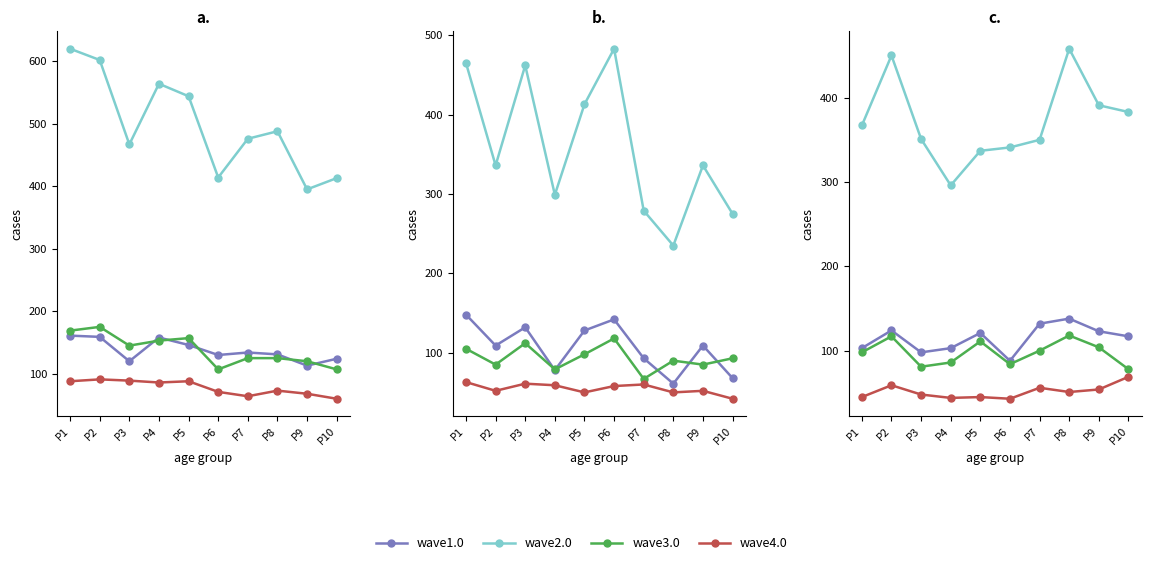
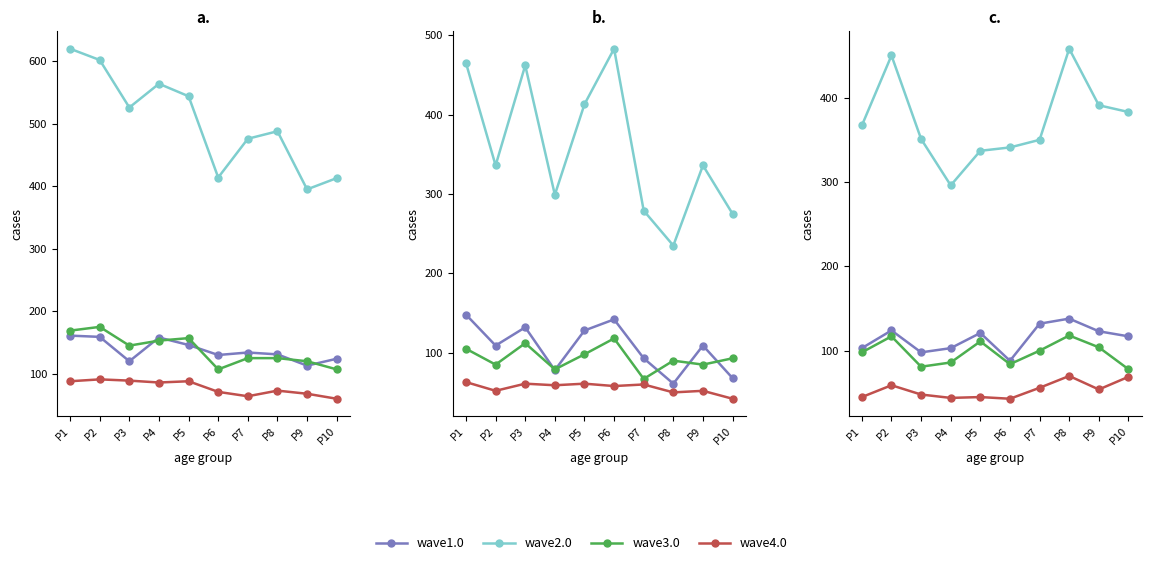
  {
    "a.": {
      "wave1.0": {
        "P1": 160,
        "P2": 160,
        "P3": 120,
        "P4": 160,
        "P5": 150,
        "P6": 130,
        "P7": 130,
        "P8": 130,
        "P9": 110,
        "P10": 120
      },
      "wave2.0": {
        "P1": 620,
        "P2": 600,
-       "P3": 470,
+       "P3": 530,
        "P4": 560,
        "P5": 540,
        "P6": 410,
        "P7": 480,
        "P8": 490,
        "P9": 400,
        "P10": 410
      },
      "wave3.0": {
        "P1": 170,
        "P2": 180,
        "P3": 150,
        "P4": 150,
        "P5": 160,
        "P6": 110,
        "P7": 130,
        "P8": 130,
        "P9": 120,
        "P10": 110
      },
      "wave4.0": {
        "P1": 90,
        "P2": 90,
        "P3": 90,
        "P4": 90,
        "P5": 90,
        "P6": 70,
        "P7": 60,
        "P8": 70,
        "P9": 70,
        "P10": 60
      }
    },
    "b.": {
      "wave1.0": {
        "P1": 150,
        "P2": 110,
        "P3": 130,
        "P5": 130,
        "P6": 140,
        "P7": 90,
        "P8": 60,
        "P9": 110,
        "P10": 70
      },
      "wave2.0": {
        "P1": 470,
        "P2": 340,
        "P3": 460,
        "P4": 300,
        "P5": 410,
        "P6": 480,
        "P7": 280,
        "P8": 240,
        "P9": 340,
        "P10": 280
      },
      "wave3.0": {
        "P1": 110,
        "P2": 90,
        "P3": 110,
        "P5": 100,
        "P6": 120,
        "P7": 70,
        "P8": 90,
        "P9": 90,
        "P10": 90
      },
      "wave4.0": {
        "P1": 60,
        "P2": 50,
        "P3": 60,
        "P4": 60,
-       "P5": 50,
+       "P5": 60,
        "P6": 60,
        "P7": 60,
        "P8": 50,
        "P9": 50,
        "P10": 40
      }
    },
    "c.": {
      "wave1.0": {
        "P1": 100,
        "P2": 120,
        "P3": 100,
        "P4": 100,
        "P5": 120,
        "P6": 90,
        "P7": 130,
        "P8": 140,
        "P9": 120,
        "P10": 120
      },
      "wave2.0": {
        "P1": 370,
        "P2": 450,
        "P3": 350,
        "P4": 300,
        "P5": 340,
        "P6": 340,
        "P7": 350,
        "P8": 460,
        "P9": 390,
        "P10": 380
      },
      "wave3.0": {
        "P1": 100,
        "P2": 120,
        "P3": 80,
        "P4": 90,
        "P5": 110,
        "P6": 80,
        "P7": 100,
        "P8": 120,
        "P9": 100,
        "P10": 80
      },
      "wave4.0": {
        "P1": 50,
        "P2": 60,
        "P3": 50,
        "P4": 40,
        "P5": 50,
        "P6": 40,
        "P7": 60,
-       "P8": 50,
+       "P8": 70,
        "P9": 50,
        "P10": 70
      }
    }
  }
